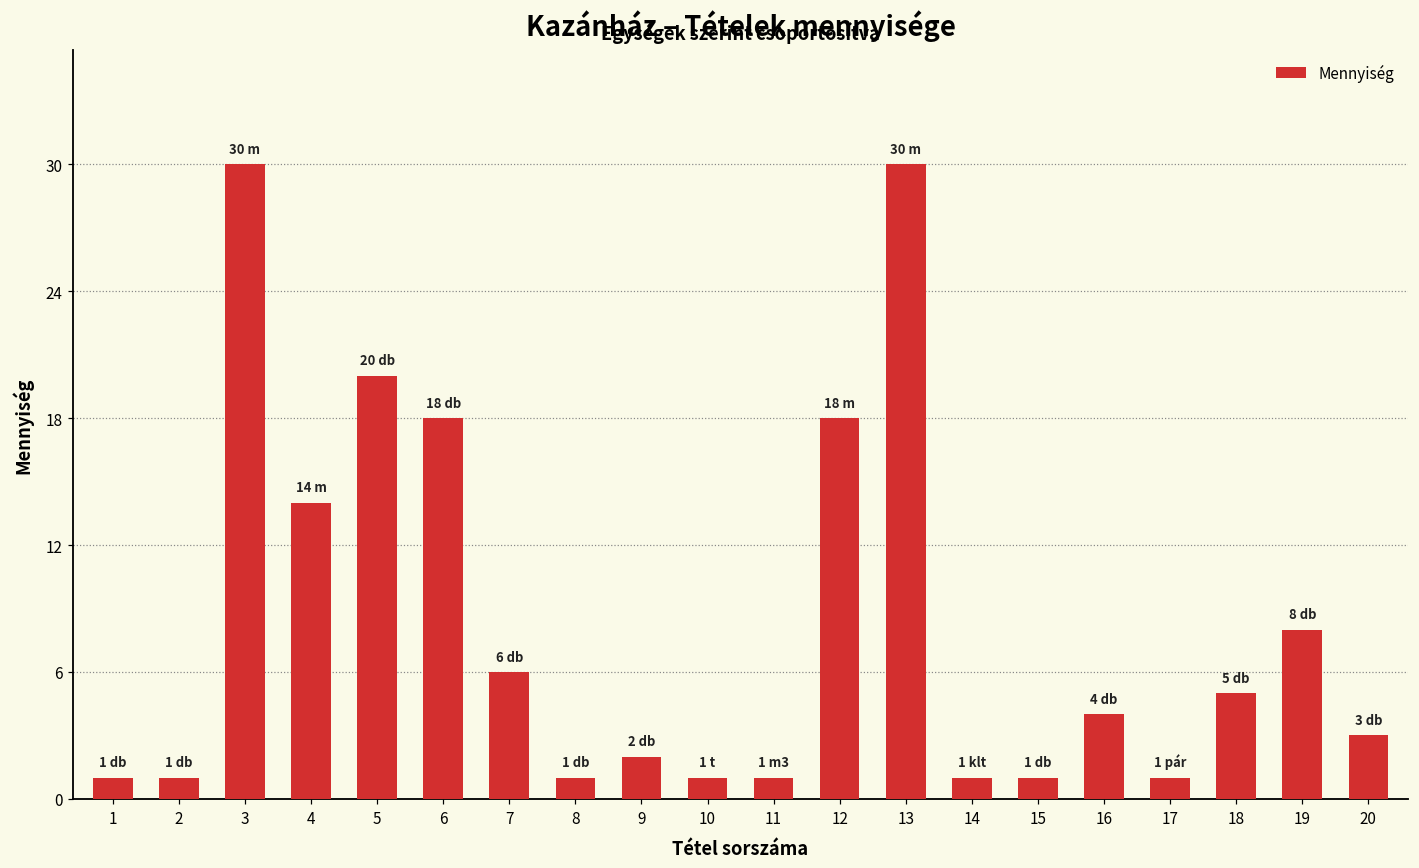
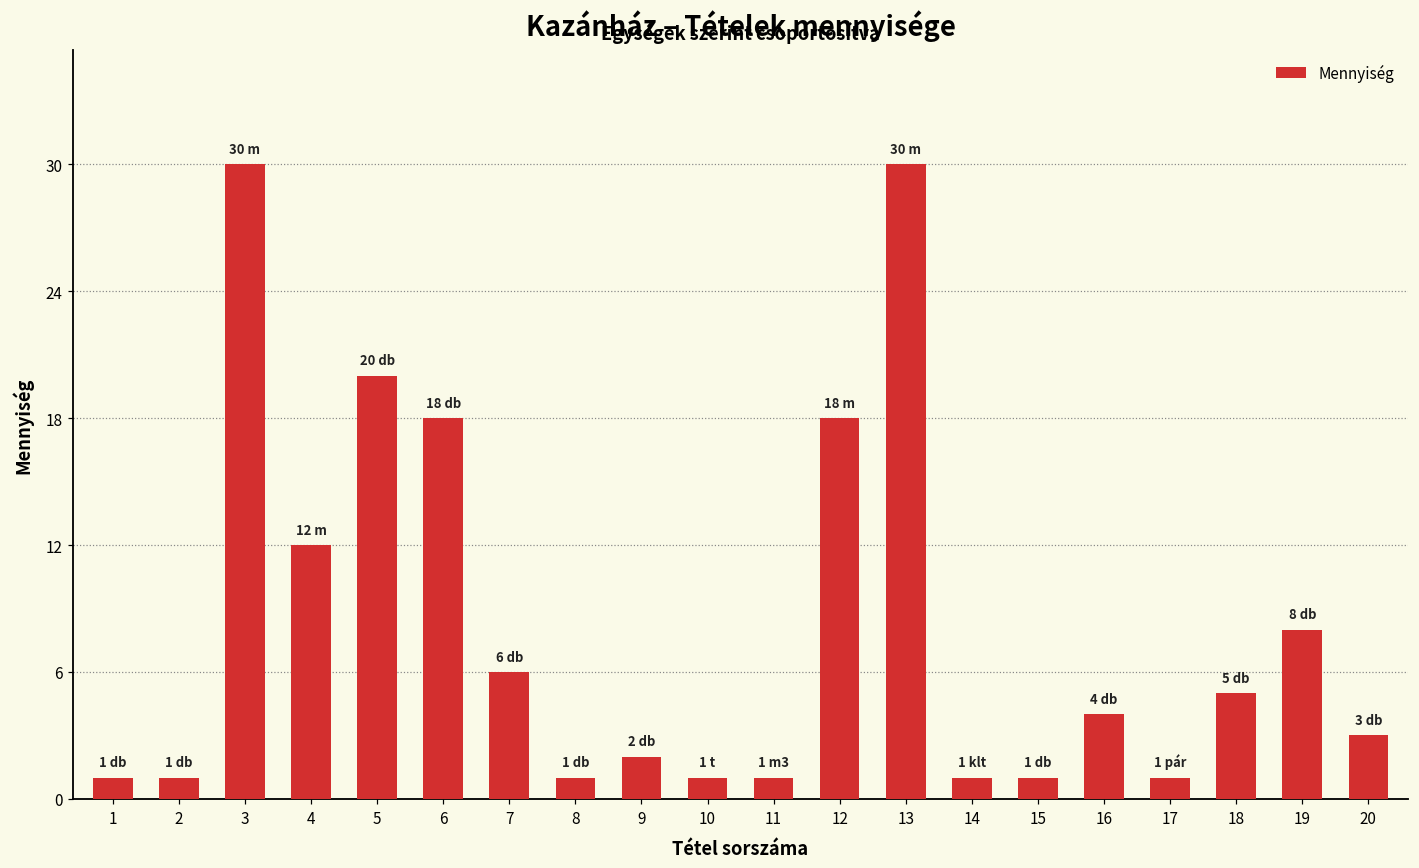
  {
    "1": 1,
    "2": 1,
    "3": 30,
-   "4": 14,
+   "4": 12,
    "5": 20,
    "6": 18,
    "7": 6,
    "8": 1,
    "9": 2,
    "10": 1,
    "11": 1,
    "12": 18,
    "13": 30,
    "14": 1,
    "15": 1,
    "16": 4,
    "17": 1,
    "18": 5,
    "19": 8,
    "20": 3
  }
